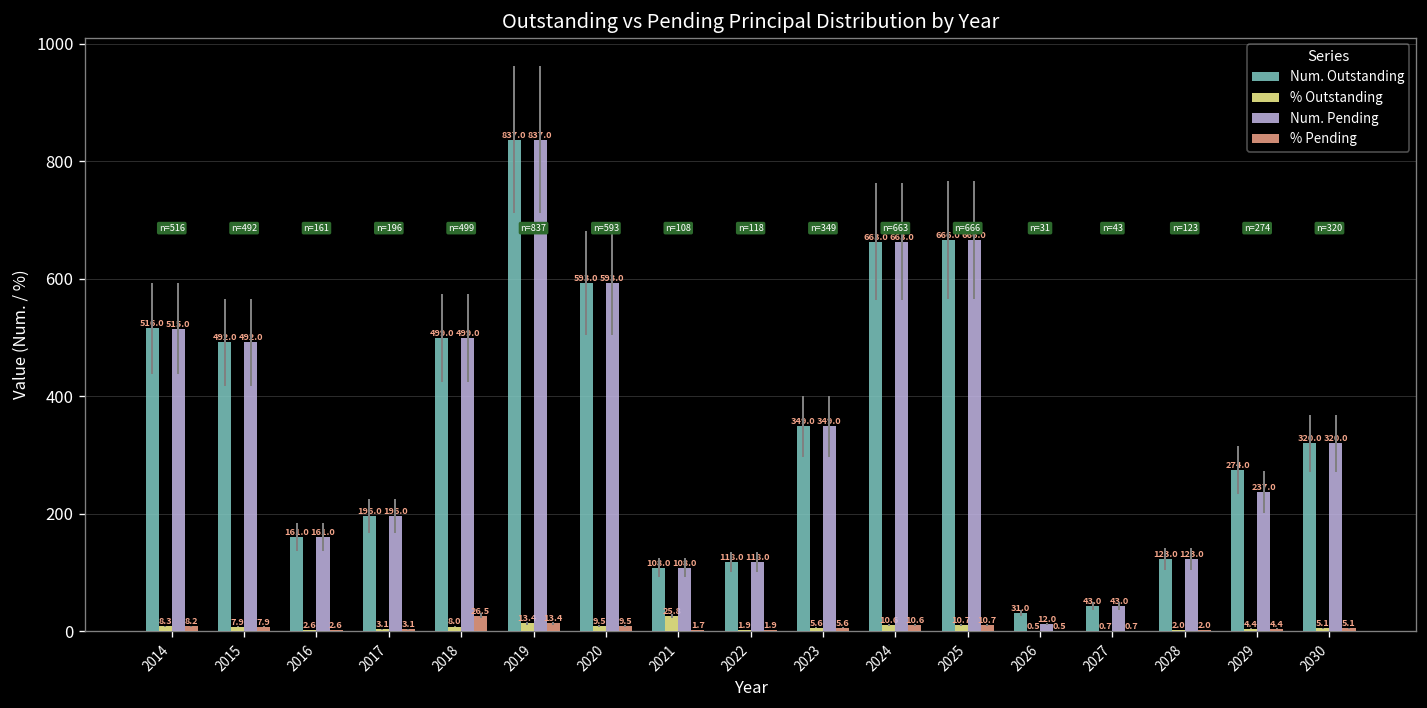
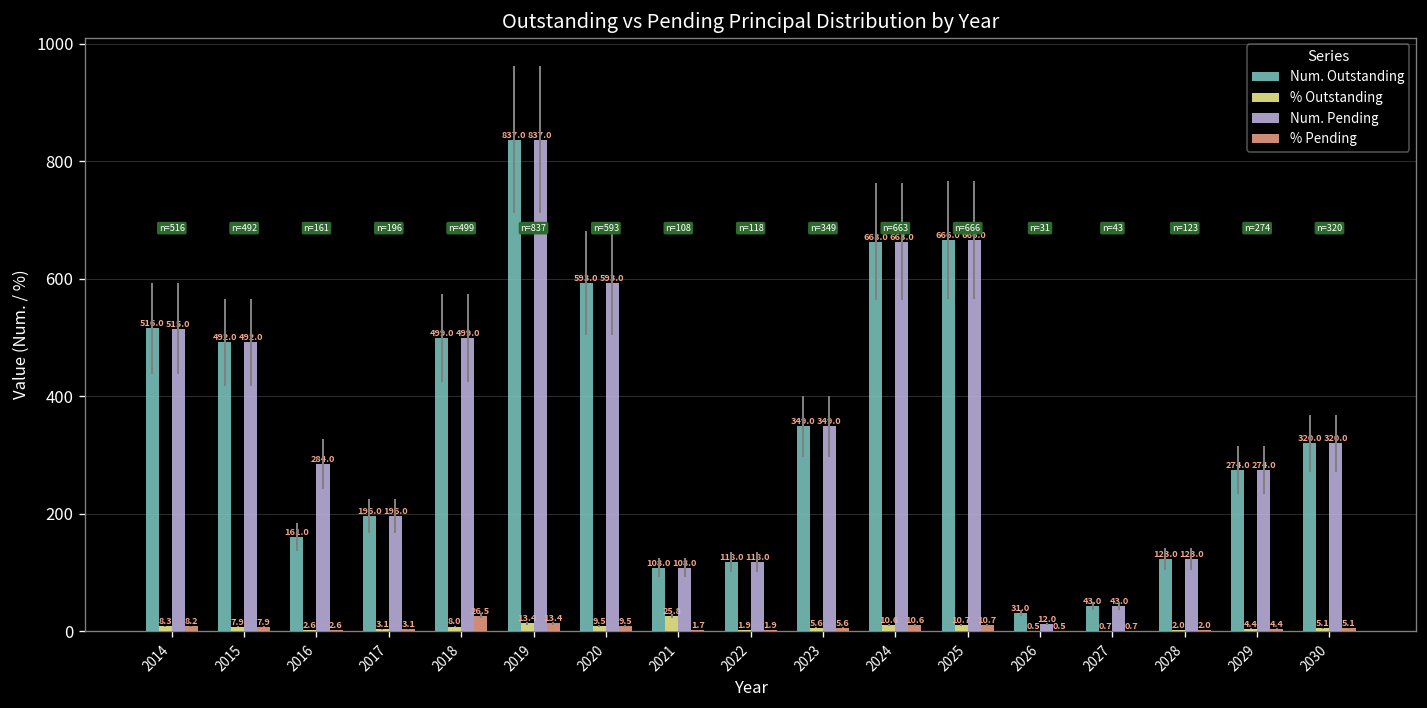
  {
    "Num. Outstanding": {
      "2014": 516.0,
      "2015": 492.0,
      "2016": 161.0,
      "2017": 196.0,
      "2018": 499.0,
      "2019": 837.0,
      "2020": 593.0,
      "2021": 108.0,
      "2022": 118.0,
      "2023": 349.0,
      "2026": 31.0,
      "2027": 43.0,
      "2028": 123.0,
      "2029": 274.0,
      "2030": 320.0
    },
    "% Outstanding": {
      "2014": 8.3,
      "2015": 7.9,
      "2016": 2.6,
      "2017": 3.1,
      "2018": 8.0,
      "2019": 13.4,
      "2020": 9.5,
      "2021": 25.8,
      "2022": 1.9,
      "2023": 5.6,
      "2024": 10.6,
      "2025": 10.7,
      "2026": 0.5,
      "2027": 0.7,
      "2028": 2.0,
      "2029": 4.4,
      "2030": 5.1
    },
    "Num. Pending": {
      "2014": 515.0,
      "2015": 492.0,
-     "2016": 161.0,
+     "2016": 284.0,
      "2017": 196.0,
      "2018": 499.0,
      "2019": 837.0,
      "2020": 593.0,
      "2021": 108.0,
      "2022": 118.0,
      "2023": 349.0,
      "2026": 12.0,
      "2027": 43.0,
      "2028": 123.0,
-     "2029": 237.0,
+     "2029": 274.0,
      "2030": 320.0
    },
    "% Pending": {
      "2014": 8.2,
      "2015": 7.9,
      "2016": 2.6,
      "2017": 3.1,
      "2018": 26.5,
      "2019": 13.4,
      "2020": 9.5,
      "2021": 1.7,
      "2022": 1.9,
      "2023": 5.6,
      "2024": 10.6,
      "2025": 10.7,
      "2026": 0.5,
      "2027": 0.7,
      "2028": 2.0,
      "2029": 4.4,
      "2030": 5.1
    }
  }
